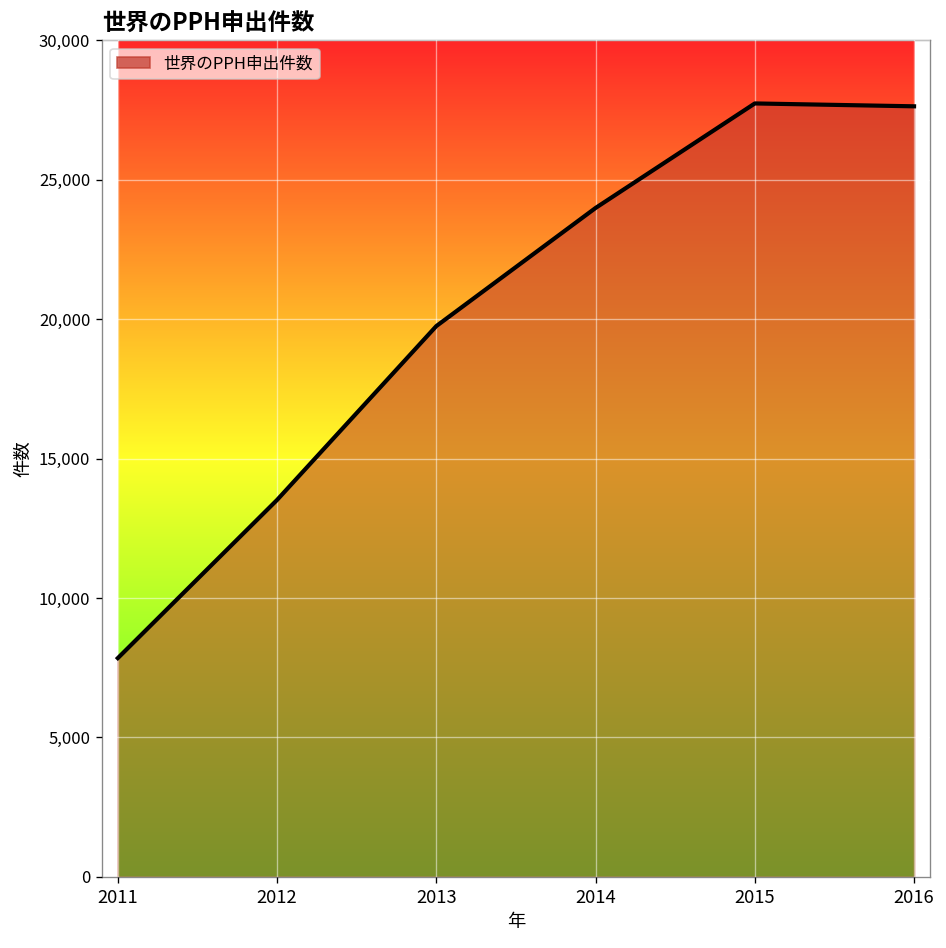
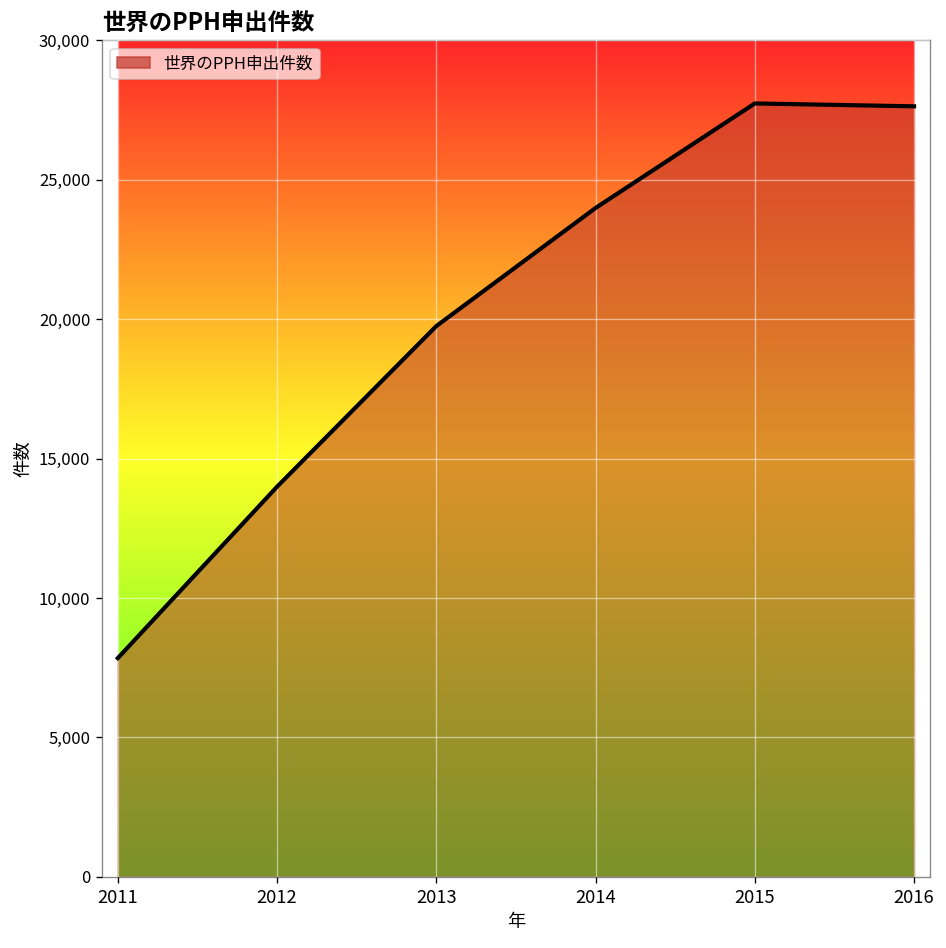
  {
    "2011": "7,800",
-   "2012": "13,500",
+   "2012": "14,000",
    "2013": "19,800",
    "2014": "24,000",
    "2015": "27,700",
    "2016": "27,600"
  }
